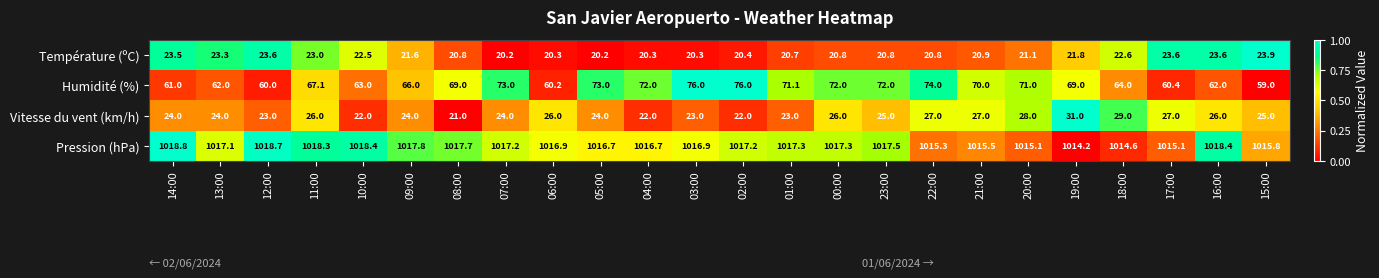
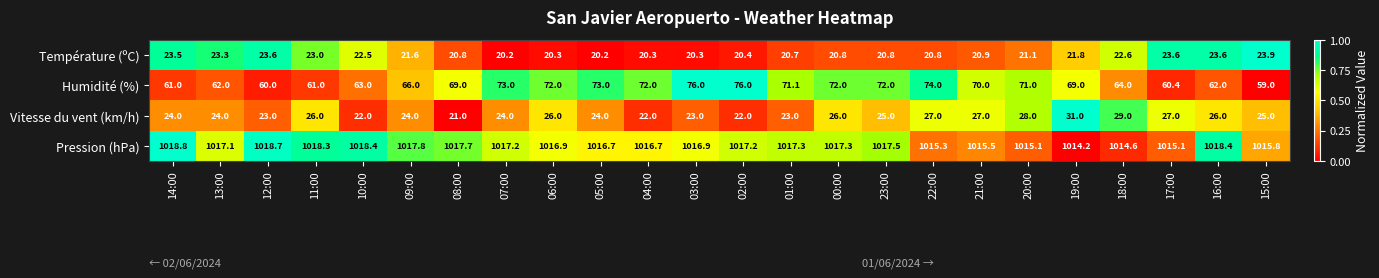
  {
    "Température (ºC)": {
      "14:00": 23.5,
      "13:00": 23.3,
      "12:00": 23.6,
      "11:00": 23.0,
      "10:00": 22.5,
      "09:00": 21.6,
      "08:00": 20.8,
      "07:00": 20.2,
      "06:00": 20.3,
      "05:00": 20.2,
      "04:00": 20.3,
      "03:00": 20.3,
      "02:00": 20.4,
      "01:00": 20.7,
      "00:00": 20.8,
      "23:00": 20.8,
      "22:00": 20.8,
      "21:00": 20.9,
      "20:00": 21.1,
      "19:00": 21.8,
      "18:00": 22.6,
      "17:00": 23.6,
      "16:00": 23.6,
      "15:00": 23.9
    },
    "Humidité (%)": {
      "14:00": 61.0,
      "13:00": 62.0,
      "12:00": 60.0,
-     "11:00": 67.1,
+     "11:00": 61.0,
      "10:00": 63.0,
      "09:00": 66.0,
      "08:00": 69.0,
      "07:00": 73.0,
-     "06:00": 60.2,
+     "06:00": 72.0,
      "05:00": 73.0,
      "04:00": 72.0,
      "03:00": 76.0,
      "02:00": 76.0,
      "01:00": 71.1,
      "00:00": 72.0,
      "23:00": 72.0,
      "22:00": 74.0,
      "21:00": 70.0,
      "20:00": 71.0,
      "19:00": 69.0,
      "18:00": 64.0,
      "17:00": 60.4,
      "16:00": 62.0,
      "15:00": 59.0
    },
    "Vitesse du vent (km/h)": {
      "14:00": 24.0,
      "13:00": 24.0,
      "12:00": 23.0,
      "11:00": 26.0,
      "10:00": 22.0,
      "09:00": 24.0,
      "08:00": 21.0,
      "07:00": 24.0,
      "06:00": 26.0,
      "05:00": 24.0,
      "04:00": 22.0,
      "03:00": 23.0,
      "02:00": 22.0,
      "01:00": 23.0,
      "00:00": 26.0,
      "23:00": 25.0,
      "22:00": 27.0,
      "21:00": 27.0,
      "20:00": 28.0,
      "19:00": 31.0,
      "18:00": 29.0,
      "17:00": 27.0,
      "16:00": 26.0,
      "15:00": 25.0
    },
    "Pression (hPa)": {
      "14:00": 1018.8,
      "13:00": 1017.1,
      "12:00": 1018.7,
      "11:00": 1018.3,
      "10:00": 1018.4,
      "09:00": 1017.8,
      "08:00": 1017.7,
      "07:00": 1017.2,
      "06:00": 1016.9,
      "05:00": 1016.7,
      "04:00": 1016.7,
      "03:00": 1016.9,
      "02:00": 1017.2,
      "01:00": 1017.3,
      "00:00": 1017.3,
      "23:00": 1017.5,
      "22:00": 1015.3,
      "21:00": 1015.5,
      "20:00": 1015.1,
      "19:00": 1014.2,
      "18:00": 1014.6,
      "17:00": 1015.1,
      "16:00": 1018.4,
      "15:00": 1015.8
    }
  }
